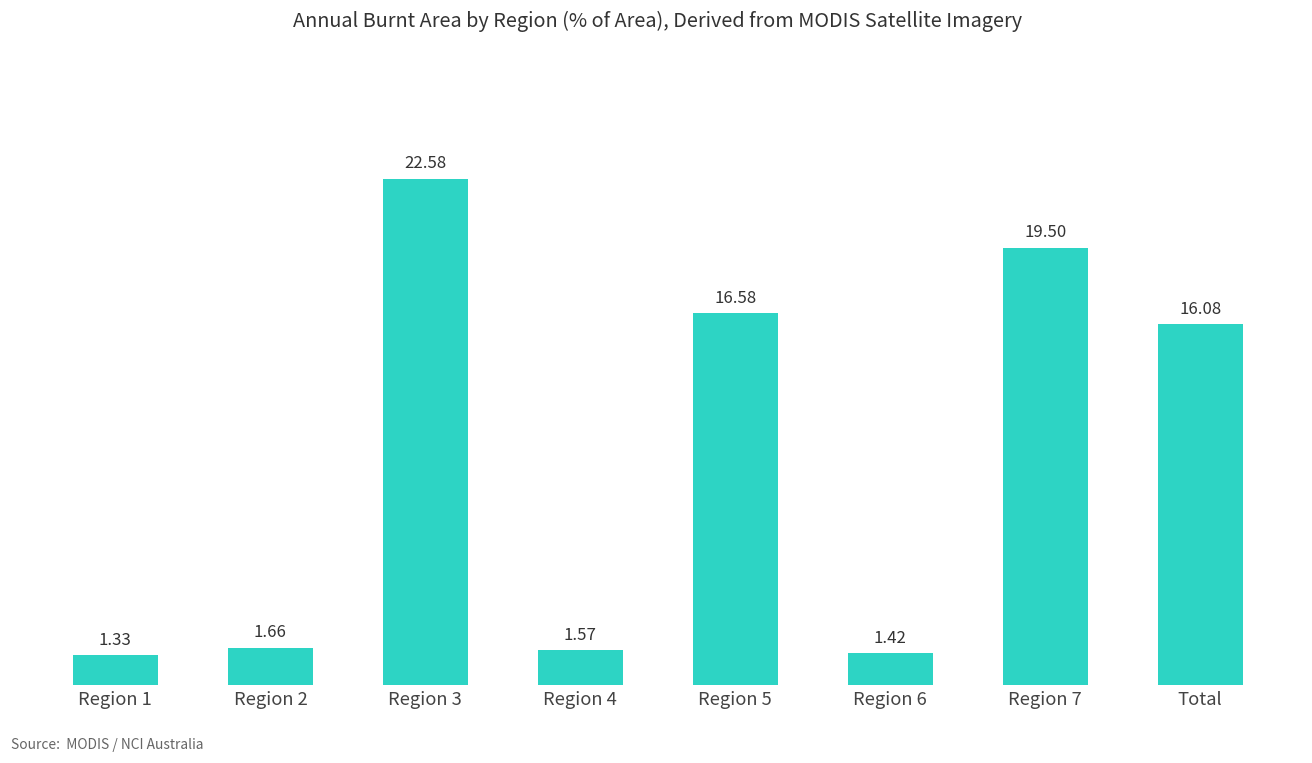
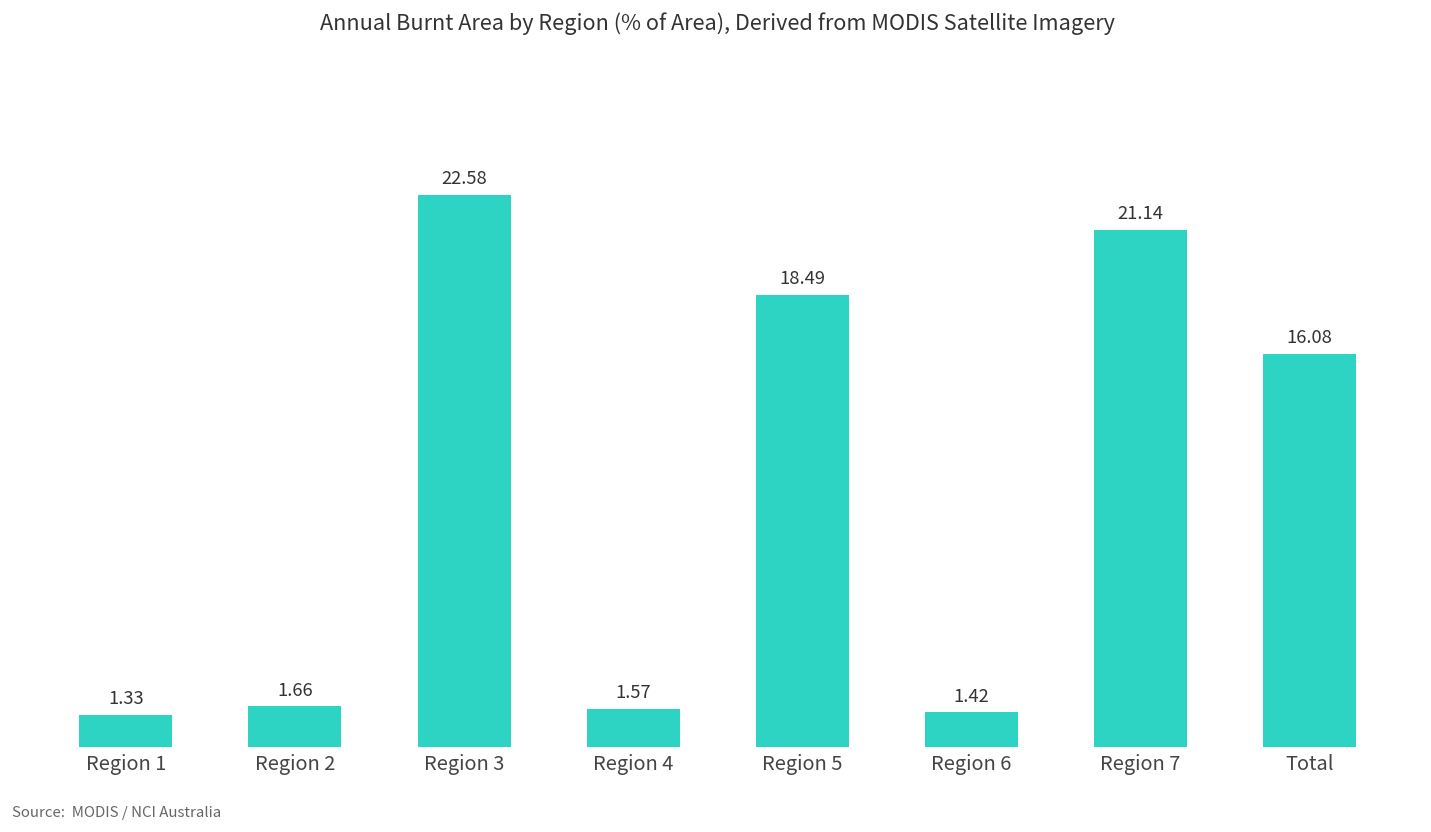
  {
    "Region 1": 1.33,
    "Region 2": 1.66,
    "Region 3": 22.58,
    "Region 4": 1.57,
-   "Region 5": 16.58,
+   "Region 5": 18.49,
    "Region 6": 1.42,
-   "Region 7": 19.50,
+   "Region 7": 21.14,
    "Total": 16.08
  }
